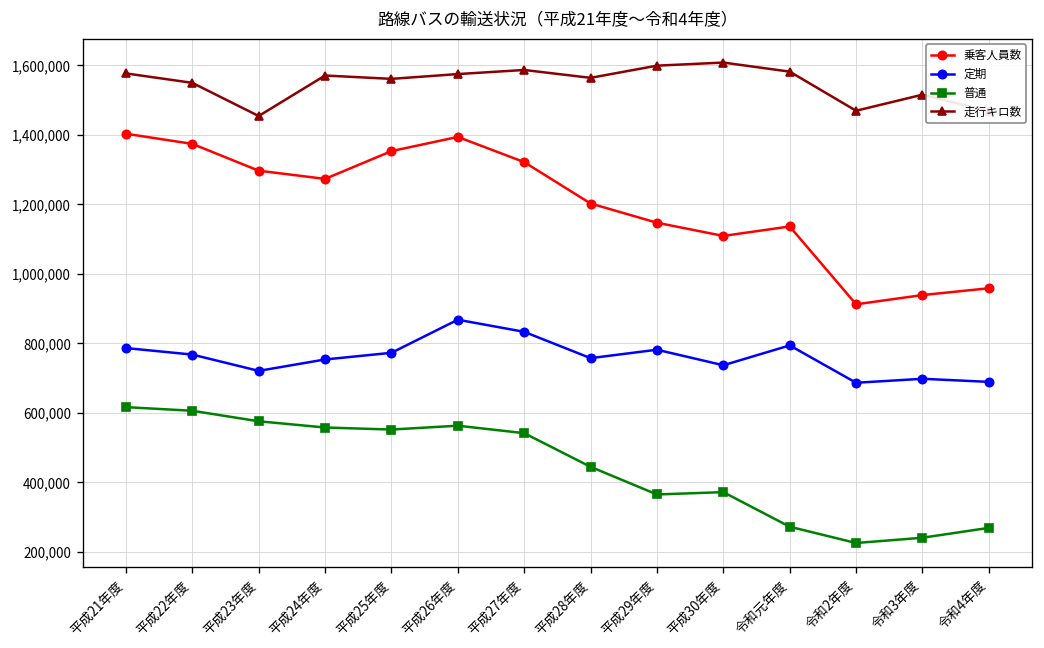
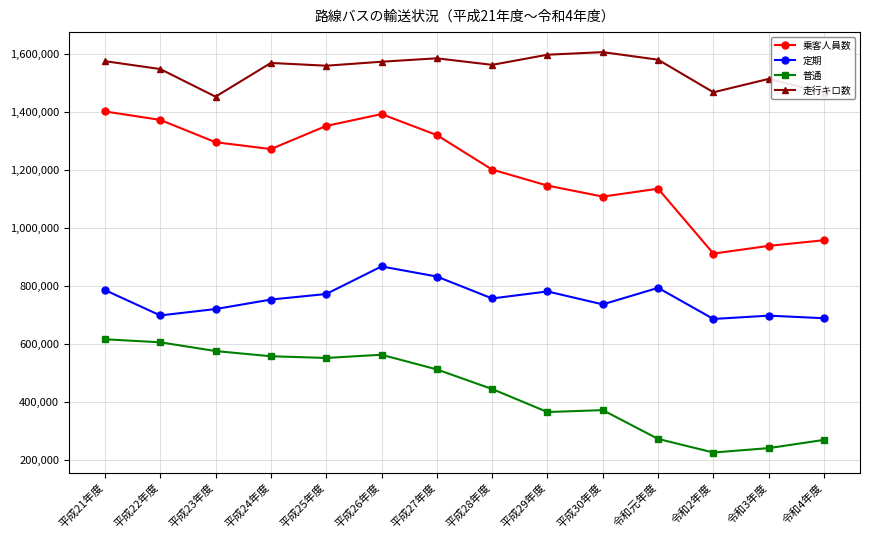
  {
    "乗客人員数": {
      "平成21年度": "1,400,000",
      "平成22年度": "1,370,000",
      "平成23年度": "1,300,000",
      "平成24年度": "1,270,000",
      "平成25年度": "1,350,000",
      "平成26年度": "1,390,000",
      "平成27年度": "1,320,000",
      "平成28年度": "1,200,000",
      "平成29年度": "1,150,000",
      "平成30年度": "1,110,000",
      "令和元年度": "1,140,000",
      "令和2年度": "910,000",
      "令和3年度": "940,000",
      "令和4年度": "960,000"
    },
    "定期": {
      "平成21年度": "790,000",
-     "平成22年度": "770,000",
+     "平成22年度": "700,000",
      "平成23年度": "720,000",
      "平成24年度": "750,000",
      "平成25年度": "770,000",
      "平成26年度": "870,000",
      "平成27年度": "830,000",
      "平成28年度": "760,000",
      "平成29年度": "780,000",
      "平成30年度": "740,000",
      "令和元年度": "790,000",
      "令和2年度": "690,000",
      "令和3年度": "700,000",
      "令和4年度": "690,000"
    },
    "普通": {
      "平成21年度": "620,000",
      "平成22年度": "610,000",
      "平成23年度": "580,000",
      "平成24年度": "560,000",
      "平成25年度": "550,000",
      "平成26年度": "560,000",
-     "平成27年度": "540,000",
+     "平成27年度": "510,000",
      "平成28年度": "440,000",
      "平成29年度": "370,000",
      "平成30年度": "370,000",
      "令和元年度": "270,000",
      "令和2年度": "230,000",
      "令和3年度": "240,000",
      "令和4年度": "270,000"
    },
    "走行キロ数": {
      "平成21年度": "1,580,000",
      "平成22年度": "1,550,000",
      "平成23年度": "1,450,000",
      "平成24年度": "1,570,000",
      "平成25年度": "1,560,000",
      "平成26年度": "1,570,000",
      "平成27年度": "1,590,000",
      "平成28年度": "1,560,000",
      "平成29年度": "1,600,000",
      "平成30年度": "1,610,000",
      "令和元年度": "1,580,000",
      "令和2年度": "1,470,000",
      "令和3年度": "1,520,000"
    }
  }
